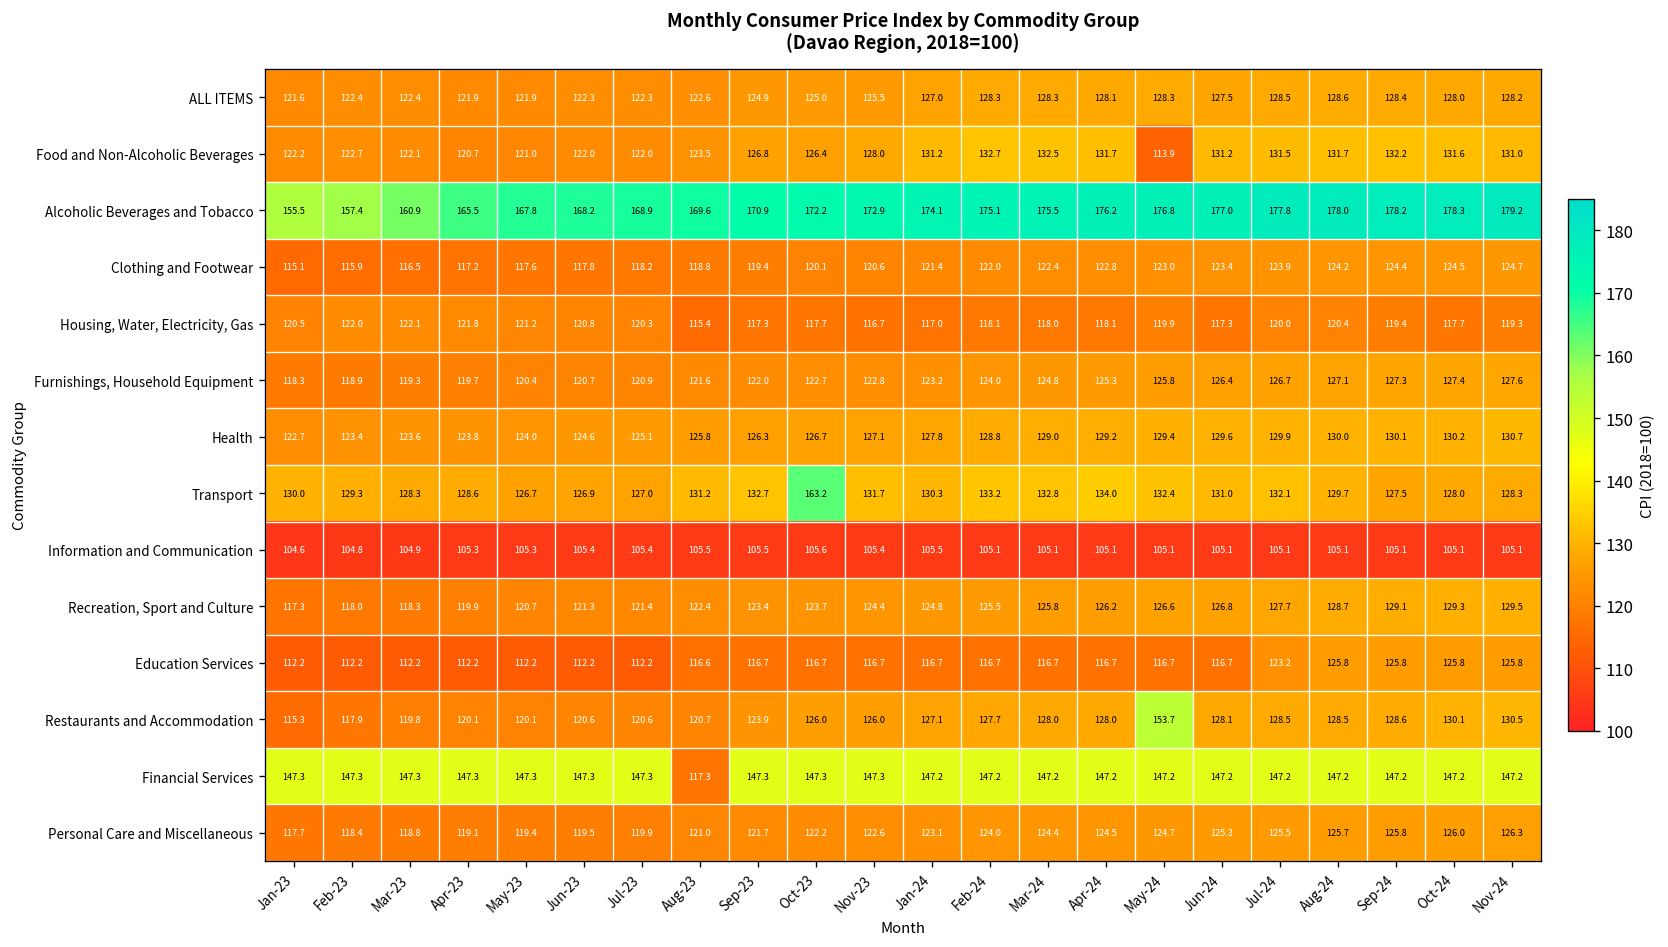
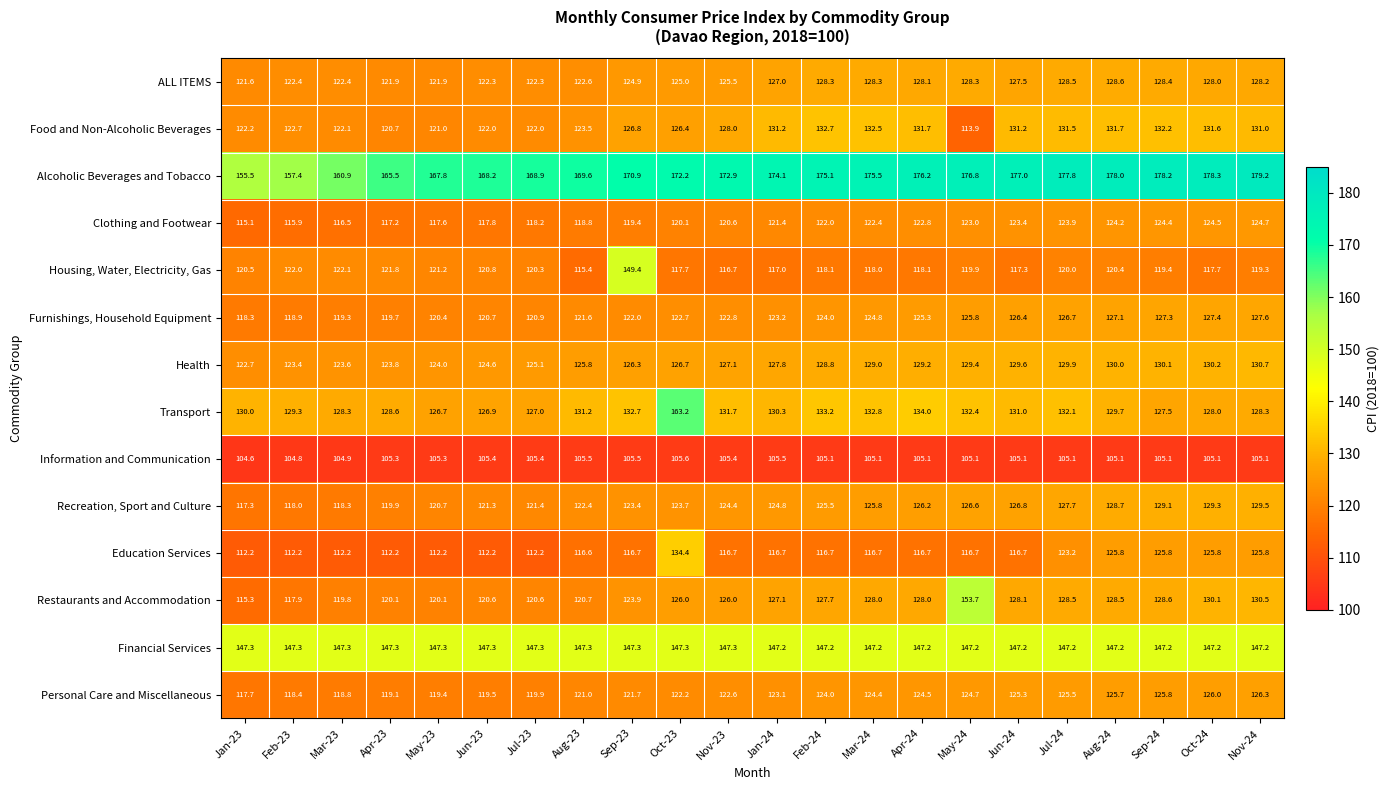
  {
    "Housing, Water, Electricity, Gas": {
      "Jan-23": 120.5,
      "Feb-23": 122.0,
      "Mar-23": 122.1,
      "Apr-23": 121.8,
      "May-23": 121.2,
      "Jun-23": 120.8,
      "Jul-23": 120.3,
      "Aug-23": 115.4,
-     "Sep-23": 117.3,
+     "Sep-23": 149.4,
      "Oct-23": 117.7,
      "Nov-23": 116.7,
      "Jan-24": 117.0,
      "Feb-24": 118.1,
      "Mar-24": 118.0,
      "Apr-24": 118.1,
      "May-24": 119.9,
      "Jun-24": 117.3,
      "Jul-24": 120.0,
      "Aug-24": 120.4,
      "Sep-24": 119.4,
      "Oct-24": 117.7,
      "Nov-24": 119.3
    },
    "Education Services": {
      "Jan-23": 112.2,
      "Feb-23": 112.2,
      "Mar-23": 112.2,
      "Apr-23": 112.2,
      "May-23": 112.2,
      "Jun-23": 112.2,
      "Jul-23": 112.2,
      "Aug-23": 116.6,
      "Sep-23": 116.7,
-     "Oct-23": 116.7,
+     "Oct-23": 134.4,
      "Nov-23": 116.7,
      "Jan-24": 116.7,
      "Feb-24": 116.7,
      "Mar-24": 116.7,
      "Apr-24": 116.7,
      "May-24": 116.7,
      "Jun-24": 116.7,
      "Jul-24": 123.2,
      "Aug-24": 125.8,
      "Sep-24": 125.8,
      "Oct-24": 125.8,
      "Nov-24": 125.8
    },
    "Financial Services": {
      "Jan-23": 147.3,
      "Feb-23": 147.3,
      "Mar-23": 147.3,
      "Apr-23": 147.3,
      "May-23": 147.3,
      "Jun-23": 147.3,
      "Jul-23": 147.3,
-     "Aug-23": 117.3,
+     "Aug-23": 147.3,
      "Sep-23": 147.3,
      "Oct-23": 147.3,
      "Nov-23": 147.3,
      "Jan-24": 147.2,
      "Feb-24": 147.2,
      "Mar-24": 147.2,
      "Apr-24": 147.2,
      "May-24": 147.2,
      "Jun-24": 147.2,
      "Jul-24": 147.2,
      "Aug-24": 147.2,
      "Sep-24": 147.2,
      "Oct-24": 147.2,
      "Nov-24": 147.2
    }
  }
